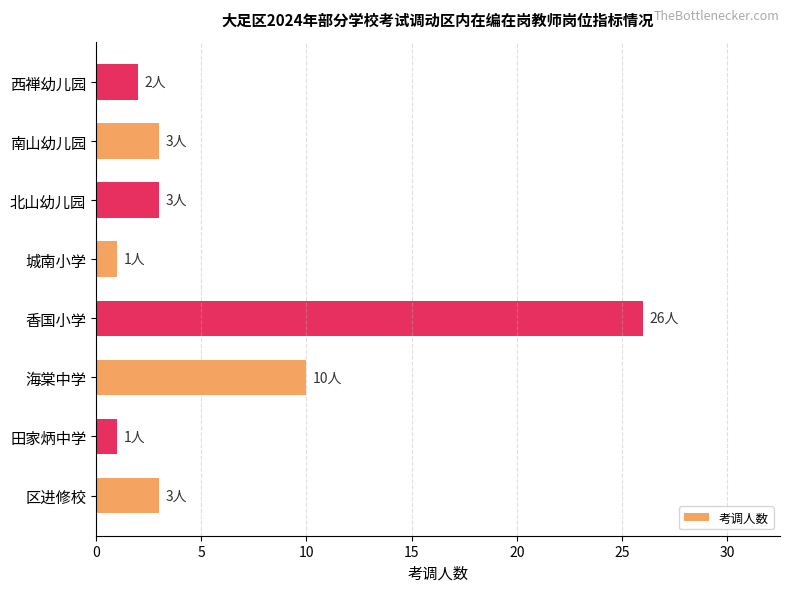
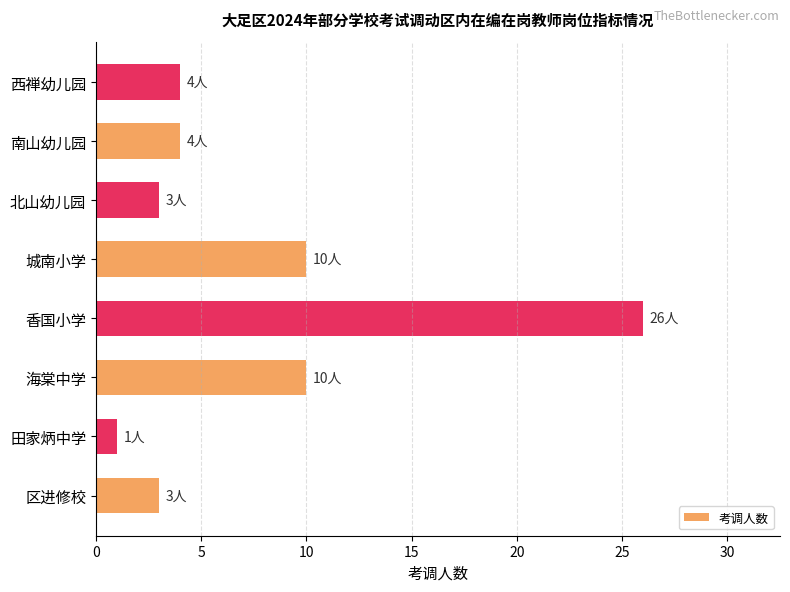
  {
-   "西禅幼儿园": "2人",
-   "南山幼儿园": "3人",
+   "西禅幼儿园": "4人",
+   "南山幼儿园": "4人",
    "北山幼儿园": "3人",
-   "城南小学": "1人",
+   "城南小学": "10人",
    "香国小学": "26人",
    "海棠中学": "10人",
    "田家炳中学": "1人",
    "区进修校": "3人"
  }
